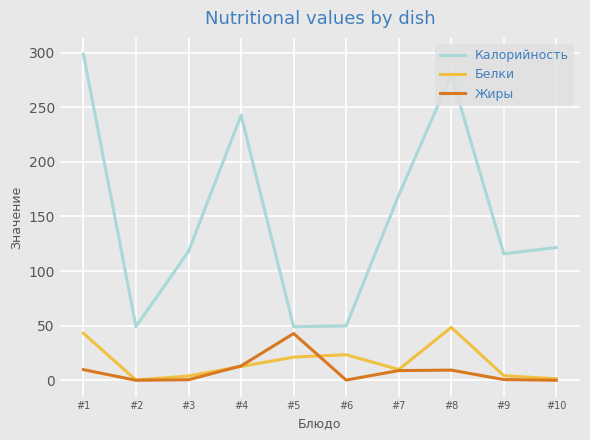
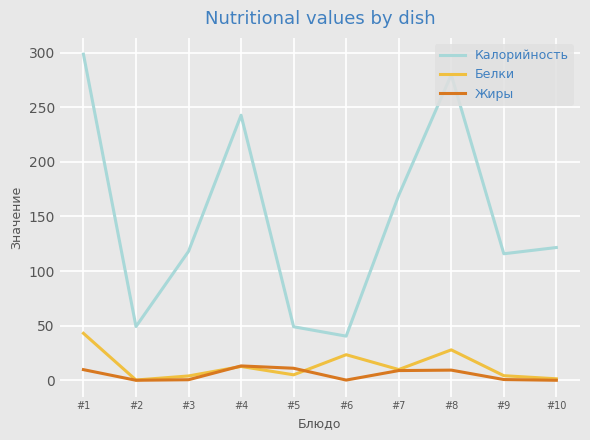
  {
    "Калорийность": {
      "#1": 298,
      "#2": 49,
      "#3": 118,
      "#4": 243,
      "#5": 49,
-     "#6": 50,
+     "#6": 40,
      "#7": 169,
      "#9": 116,
      "#10": 122
    },
    "Белки": {
      "#1": 43,
      "#3": 4,
-     "#5": 21,
+     "#5": 5,
      "#6": 23,
-     "#8": 48,
+     "#8": 28,
      "#9": 4
    },
    "Жиры": {
      "#1": 10,
      "#3": 1,
-     "#5": 43,
+     "#5": 11,
      "#6": 0,
      "#8": 9,
      "#9": 1
    }
  }
